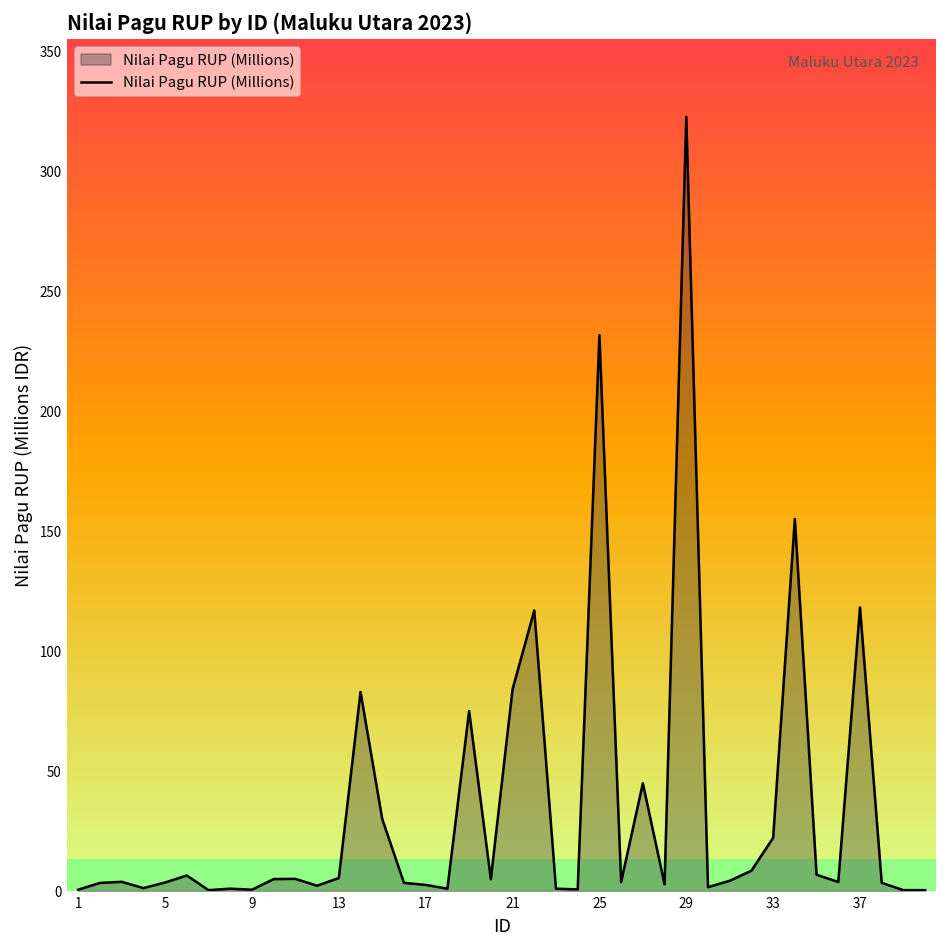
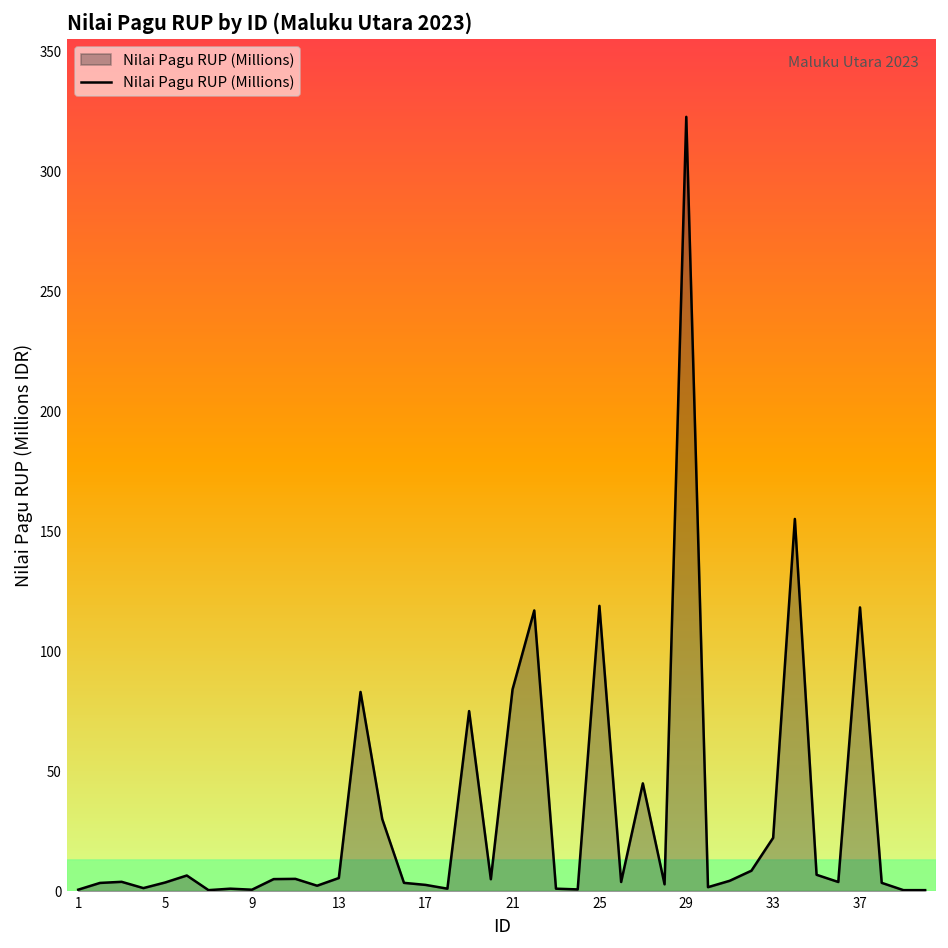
  {
    "21": 84,
-   "25": 232,
+   "25": 119,
    "29": 323,
    "33": 22,
    "37": 118
  }
